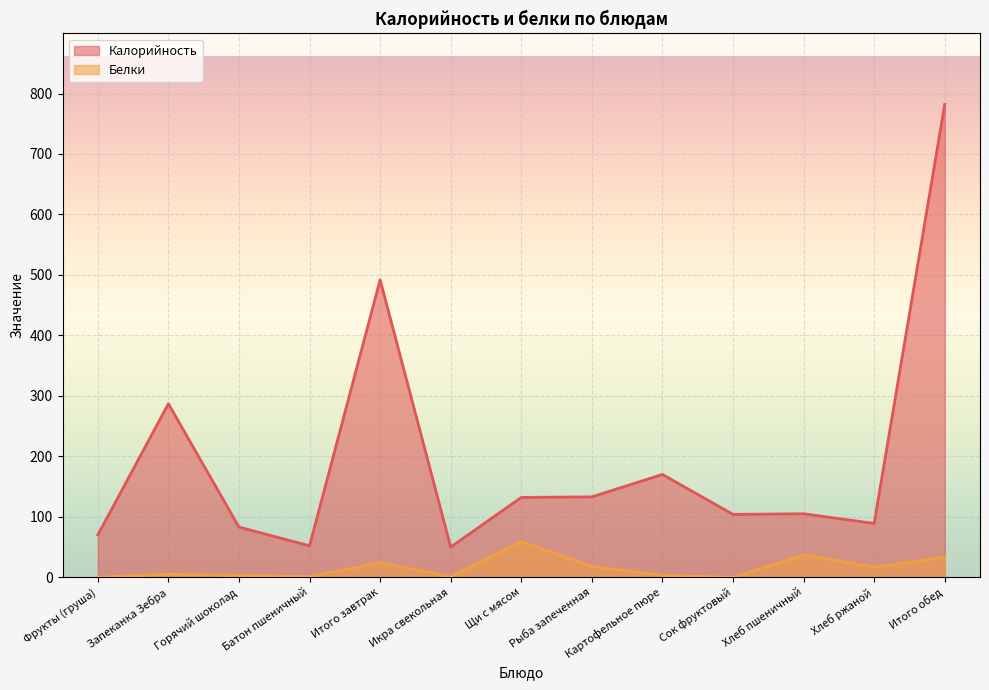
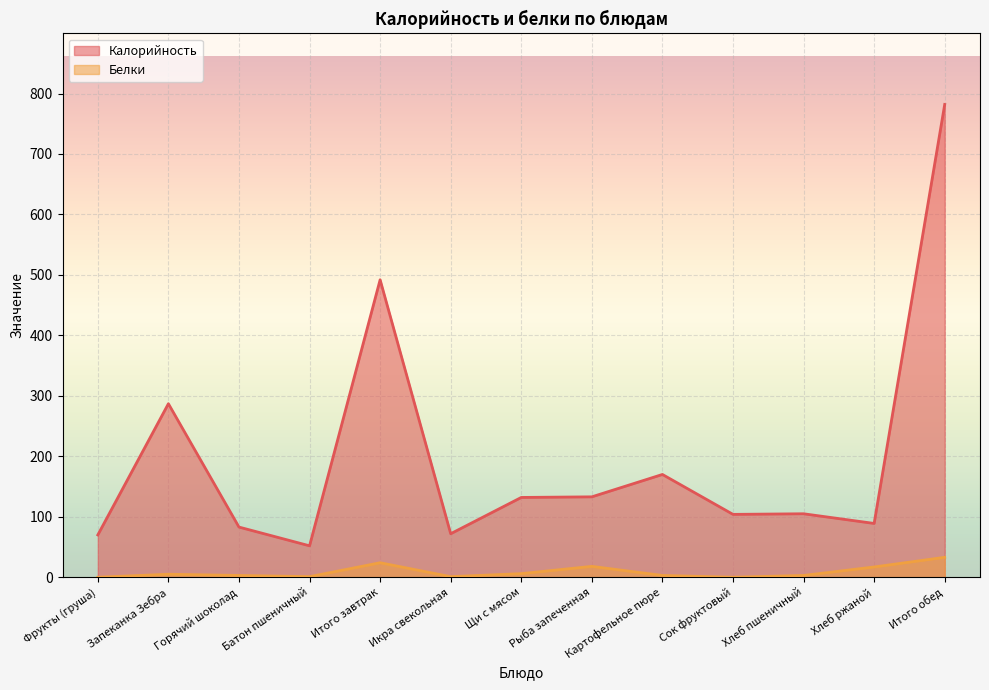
  {
    "Калорийность": {
      "Фрукты (груша)": 70,
      "Запеканка Зебра": 290,
      "Горячий шоколад": 80,
      "Батон пшеничный": 50,
      "Итого завтрак": 490,
-     "Икра свекольная": 50,
+     "Икра свекольная": 70,
      "Щи с мясом": 130,
      "Рыба запеченная": 130,
      "Картофельное пюре": 170,
      "Сок фруктовый": 100,
      "Хлеб пшеничный": 110,
      "Хлеб ржаной": 90,
      "Итого обед": 780
    },
    "Белки": {
      "Фрукты (груша)": 0,
      "Запеканка Зебра": 10,
      "Горячий шоколад": 0,
      "Батон пшеничный": 0,
      "Итого завтрак": 20,
      "Икра свекольная": 0,
-     "Щи с мясом": 60,
+     "Щи с мясом": 10,
      "Рыба запеченная": 20,
      "Картофельное пюре": 0,
      "Сок фруктовый": 0,
-     "Хлеб пшеничный": 40,
+     "Хлеб пшеничный": 0,
      "Хлеб ржаной": 20,
      "Итого обед": 30
    }
  }
